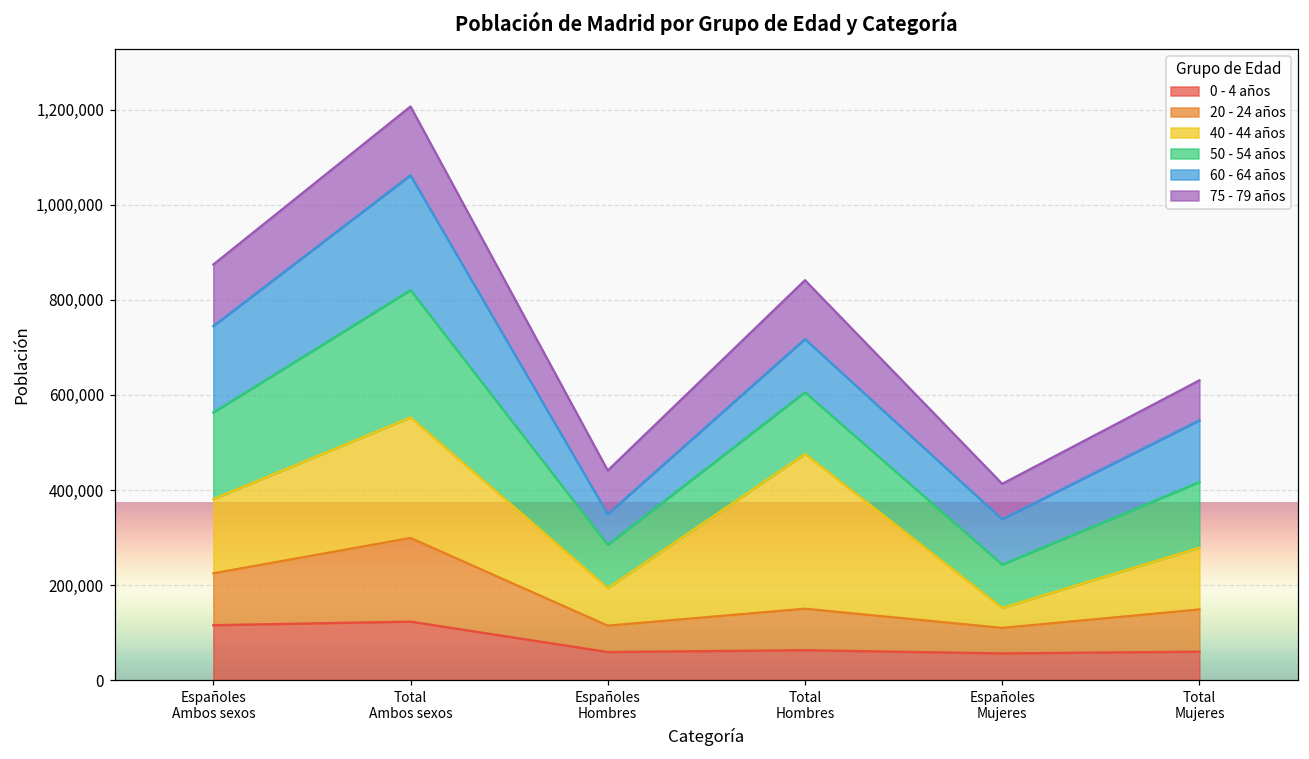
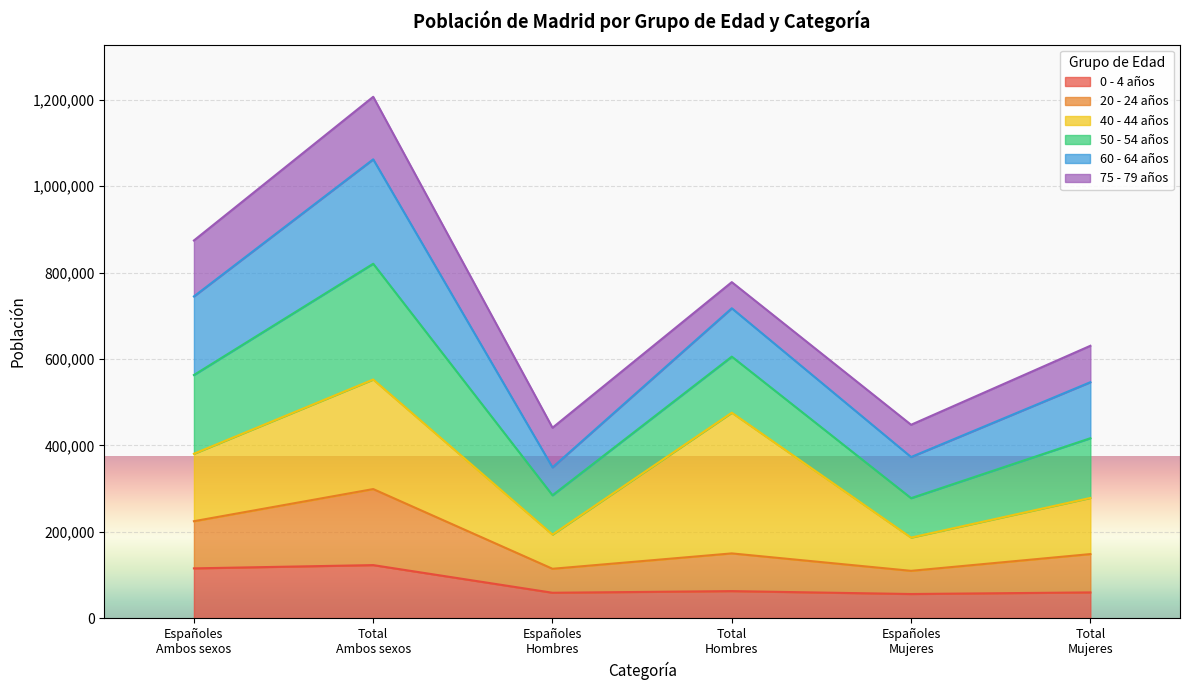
  {
    "40 - 44 años": {
      "Españoles Ambos sexos": "160,000",
      "Total Ambos sexos": "250,000",
      "Españoles Hombres": "80,000",
      "Total Hombres": "330,000",
-     "Españoles Mujeres": "40,000",
+     "Españoles Mujeres": "80,000",
      "Total Mujeres": "130,000"
    },
    "50 - 54 años": {
      "Españoles Ambos sexos": "180,000",
      "Total Ambos sexos": "270,000",
      "Españoles Hombres": "90,000",
      "Total Hombres": "130,000",
      "Españoles Mujeres": "90,000",
      "Total Mujeres": "140,000"
    },
    "60 - 64 años": {
      "Españoles Ambos sexos": "180,000",
      "Total Ambos sexos": "240,000",
      "Españoles Hombres": "60,000",
      "Total Hombres": "110,000",
      "Españoles Mujeres": "100,000",
      "Total Mujeres": "130,000"
    },
    "75 - 79 años": {
      "Españoles Ambos sexos": "130,000",
      "Total Ambos sexos": "140,000",
      "Españoles Hombres": "90,000",
-     "Total Hombres": "120,000",
+     "Total Hombres": "60,000",
      "Españoles Mujeres": "70,000",
      "Total Mujeres": "80,000"
    }
  }
